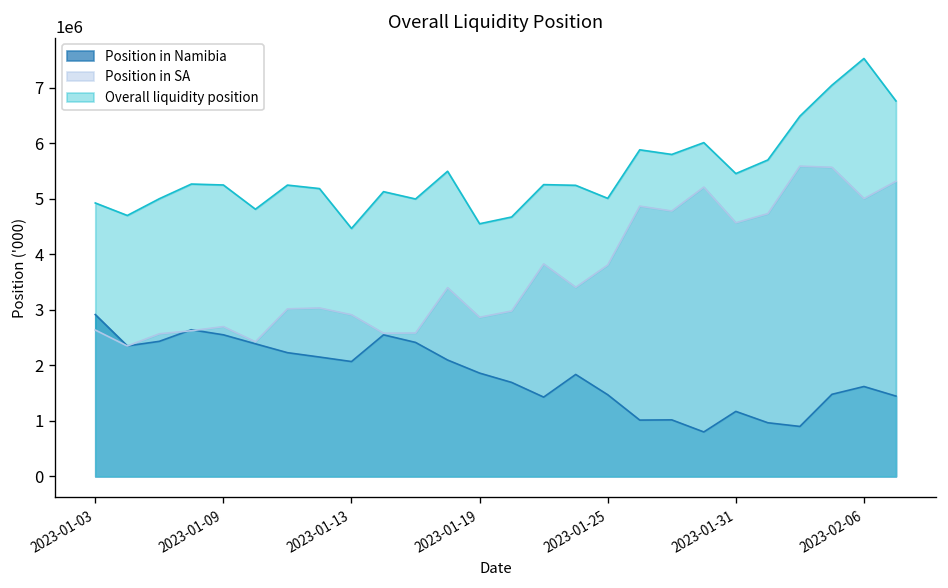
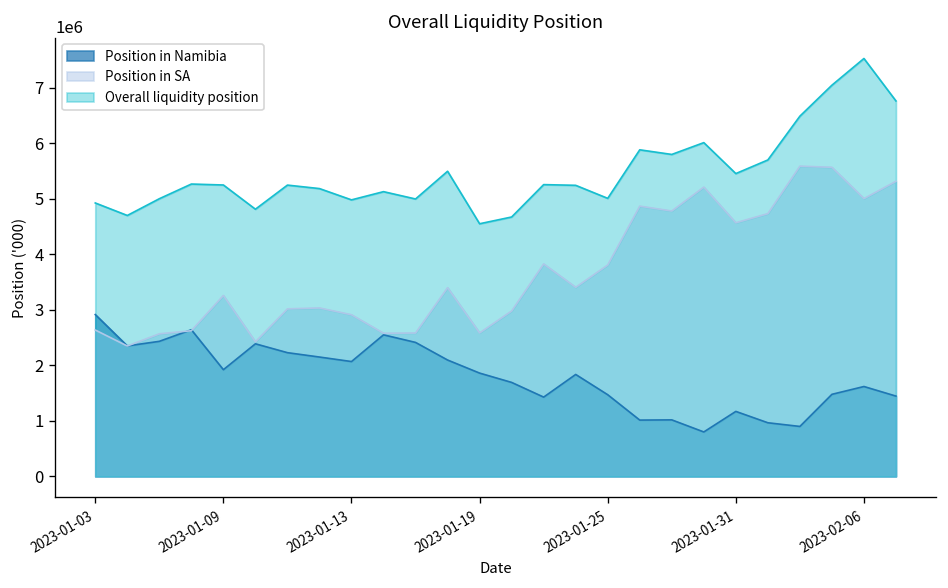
  {
    "Position in Namibia": {
      "2023-01-03": 2900000,
-     "2023-01-09": 2600000,
+     "2023-01-09": 1900000,
      "2023-01-13": 2100000,
      "2023-01-19": 1900000,
      "2023-01-25": 1500000,
      "2023-01-31": 1200000,
      "2023-02-06": 1600000
    },
    "Position in SA": {
      "2023-01-03": 2600000,
-     "2023-01-09": 2700000,
+     "2023-01-09": 3300000,
      "2023-01-13": 2900000,
-     "2023-01-19": 2900000,
+     "2023-01-19": 2600000,
      "2023-01-25": 3800000,
      "2023-01-31": 4600000,
      "2023-02-06": 5000000
    },
    "Overall liquidity position": {
      "2023-01-03": 4900000,
      "2023-01-09": 5200000,
-     "2023-01-13": 4500000,
+     "2023-01-13": 5000000,
      "2023-01-19": 4600000,
      "2023-01-25": 5000000,
      "2023-01-31": 5500000,
      "2023-02-06": 7500000
    }
  }
